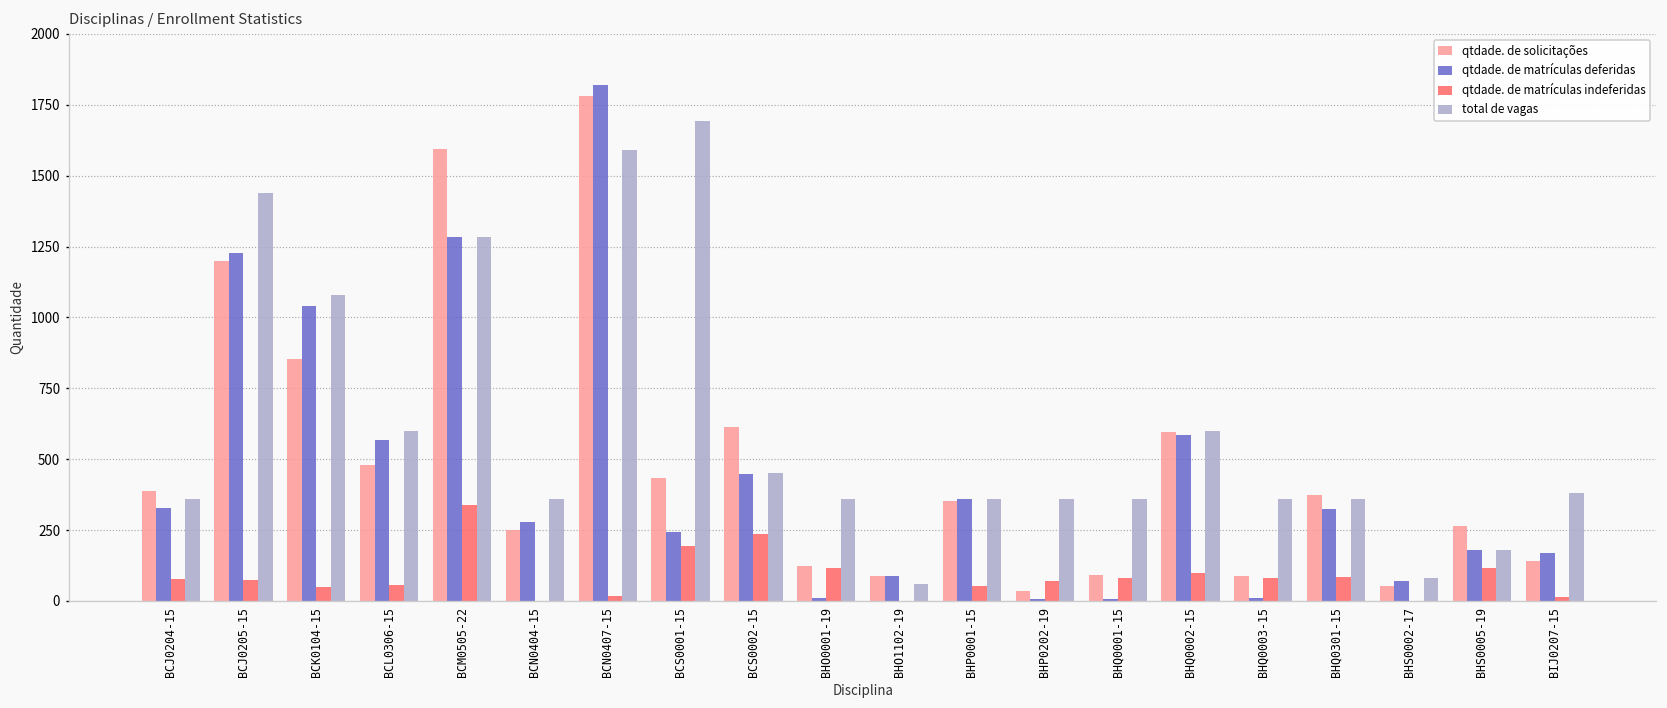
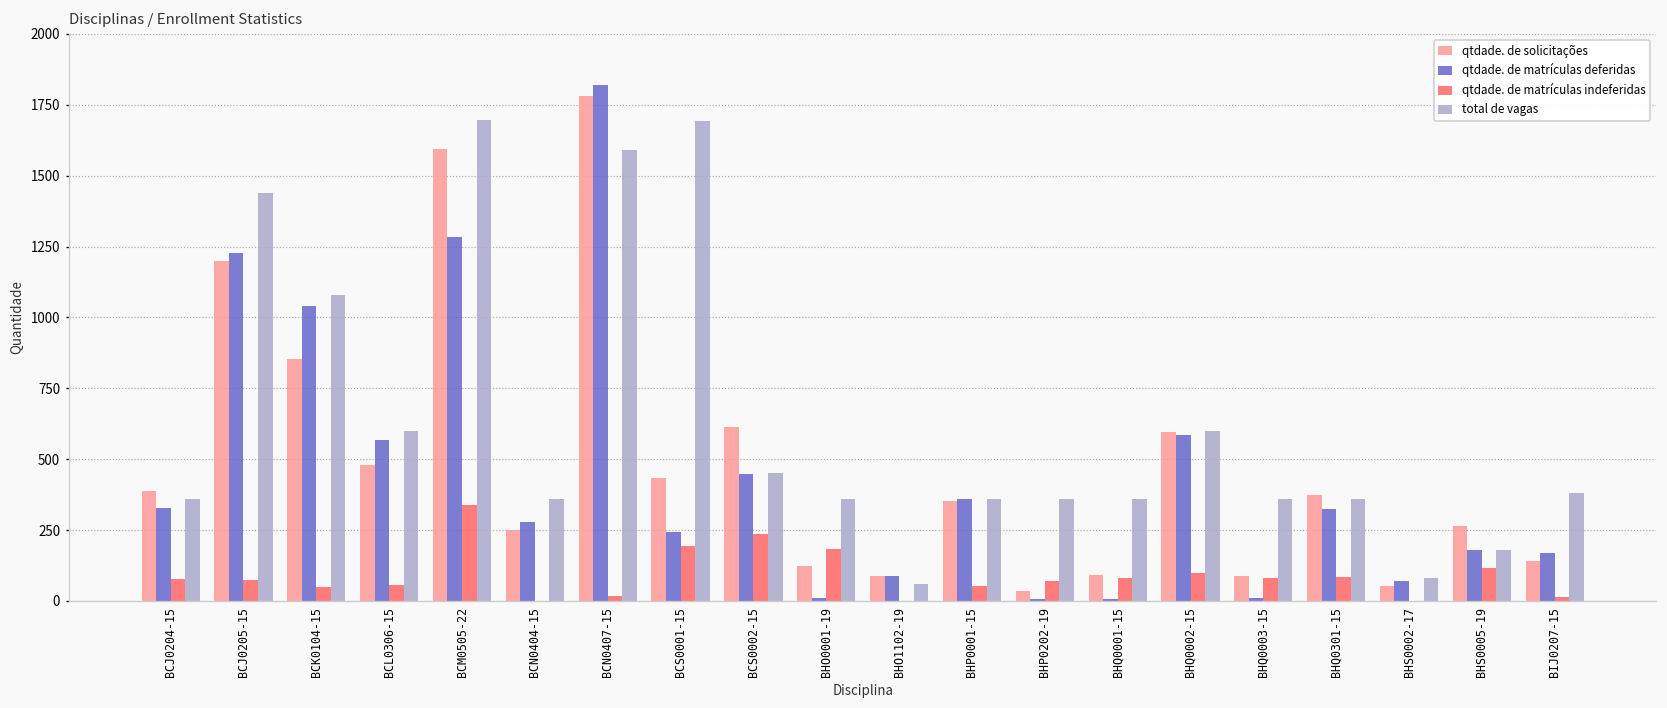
  {
    "qtdade. de solicitações": {
      "BCJ0204-15": 390,
      "BCJ0205-15": 1200,
      "BCK0104-15": 860,
      "BCL0306-15": 480,
      "BCM0505-22": 1590,
      "BCN0404-15": 250,
      "BCN0407-15": 1780,
      "BCS0001-15": 430,
      "BCS0002-15": 610,
      "BHO0001-19": 130,
      "BHO1102-19": 90,
      "BHP0001-15": 350,
      "BHP0202-19": 40,
      "BHQ0001-15": 90,
      "BHQ0002-15": 600,
      "BHQ0003-15": 90,
      "BHQ0301-15": 370,
      "BHS0002-17": 50,
      "BHS0005-19": 270,
      "BIJ0207-15": 140
    },
    "qtdade. de matrículas deferidas": {
      "BCJ0204-15": 330,
      "BCJ0205-15": 1230,
      "BCK0104-15": 1040,
      "BCL0306-15": 570,
      "BCM0505-22": 1290,
      "BCN0404-15": 280,
      "BCN0407-15": 1820,
      "BCS0001-15": 240,
      "BCS0002-15": 450,
      "BHO1102-19": 90,
      "BHP0001-15": 360,
      "BHQ0002-15": 590,
      "BHQ0301-15": 320,
      "BHS0002-17": 70,
      "BHS0005-19": 180,
      "BIJ0207-15": 170
    },
    "qtdade. de matrículas indeferidas": {
      "BCJ0204-15": 80,
      "BCJ0205-15": 80,
      "BCK0104-15": 50,
      "BCL0306-15": 60,
      "BCM0505-22": 340,
      "BCN0404-15": 0,
      "BCN0407-15": 20,
      "BCS0001-15": 200,
      "BCS0002-15": 240,
-     "BHO0001-19": 120,
+     "BHO0001-19": 180,
      "BHO1102-19": 0,
      "BHP0001-15": 50,
      "BHP0202-19": 70,
      "BHQ0001-15": 80,
      "BHQ0002-15": 100,
      "BHQ0003-15": 80,
      "BHQ0301-15": 90,
      "BHS0002-17": 0,
      "BHS0005-19": 120,
      "BIJ0207-15": 20
    },
    "total de vagas": {
      "BCJ0204-15": 360,
      "BCJ0205-15": 1440,
      "BCK0104-15": 1080,
      "BCL0306-15": 600,
-     "BCM0505-22": 1280,
+     "BCM0505-22": 1700,
      "BCN0404-15": 360,
      "BCN0407-15": 1590,
      "BCS0001-15": 1690,
      "BCS0002-15": 450,
      "BHO0001-19": 360,
      "BHO1102-19": 60,
      "BHP0001-15": 360,
      "BHP0202-19": 360,
      "BHQ0001-15": 360,
      "BHQ0002-15": 600,
      "BHQ0003-15": 360,
      "BHQ0301-15": 360,
      "BHS0002-17": 80,
      "BHS0005-19": 180,
      "BIJ0207-15": 380
    }
  }
